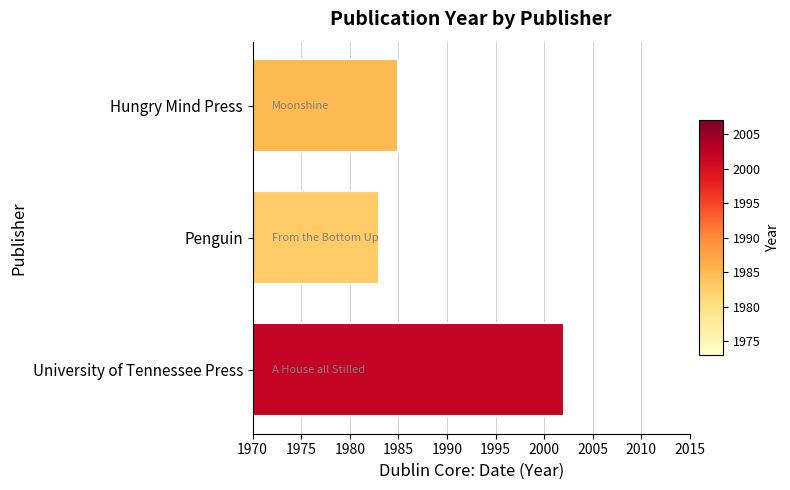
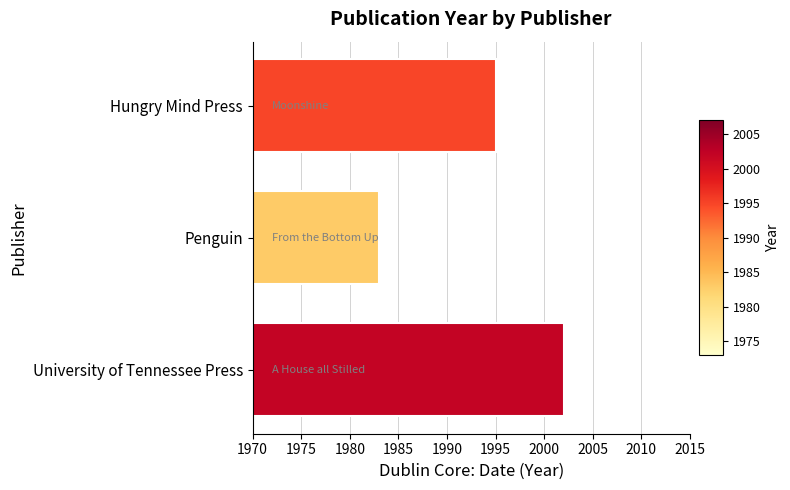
  {
-   "Hungry Mind Press": 1985,
+   "Hungry Mind Press": 1995,
    "Penguin": 1983,
    "University of Tennessee Press": 2002
  }
